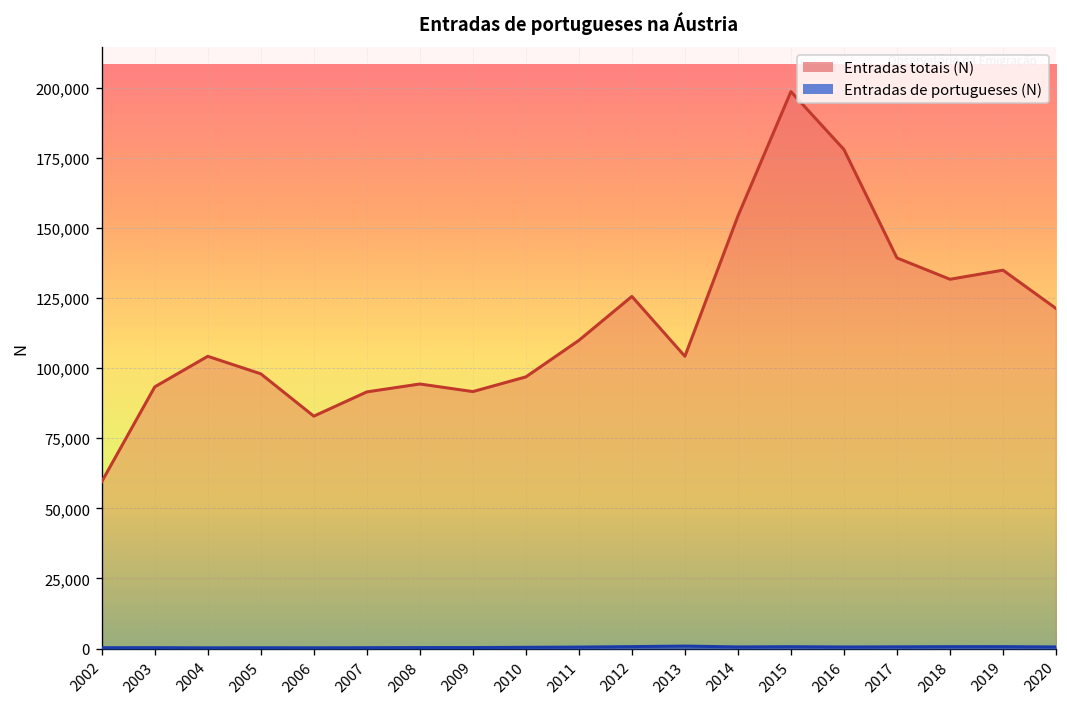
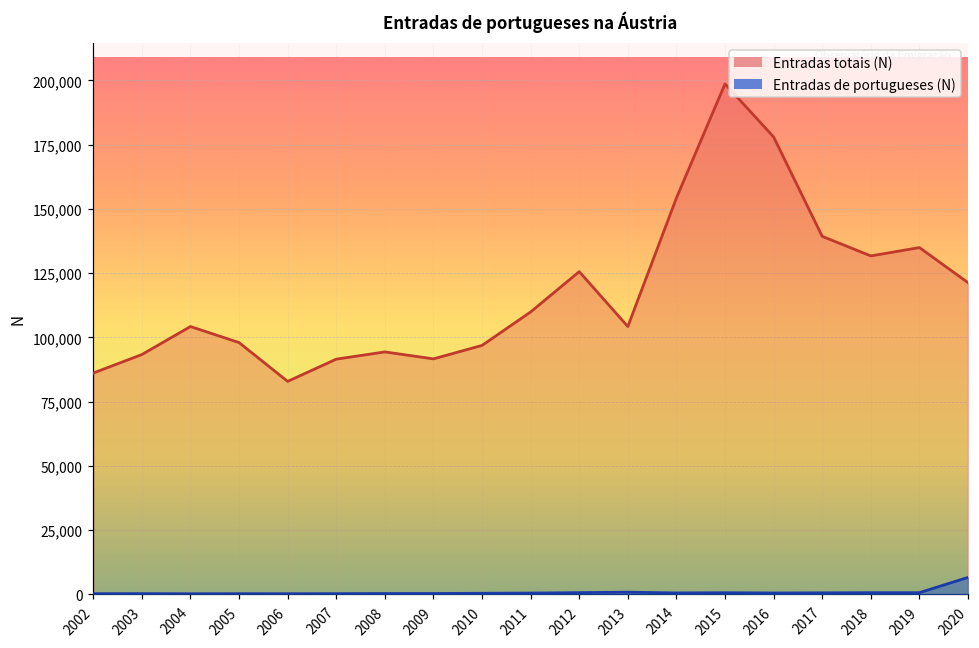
  {
    "Entradas totais (N)": {
-     "2002": "60,000",
+     "2002": "86,000",
      "2003": "93,000",
      "2004": "104,000",
      "2005": "98,000",
      "2006": "83,000",
      "2007": "92,000",
      "2008": "94,000",
      "2009": "92,000",
      "2010": "97,000",
      "2011": "110,000",
      "2012": "126,000",
      "2013": "104,000",
      "2014": "154,000",
      "2015": "199,000",
      "2016": "178,000",
      "2017": "139,000",
      "2018": "132,000",
      "2019": "135,000",
      "2020": "121,000"
    },
    "Entradas de portugueses (N)": {
      "2002": "0",
      "2003": "0",
      "2004": "0",
      "2005": "0",
      "2006": "0",
      "2007": "0",
      "2008": "0",
      "2009": "0",
      "2010": "0",
      "2011": "1,000",
      "2012": "1,000",
      "2013": "1,000",
      "2014": "1,000",
      "2015": "1,000",
      "2016": "1,000",
      "2017": "1,000",
      "2018": "1,000",
      "2019": "1,000",
-     "2020": "1,000"
+     "2020": "7,000"
    }
  }
